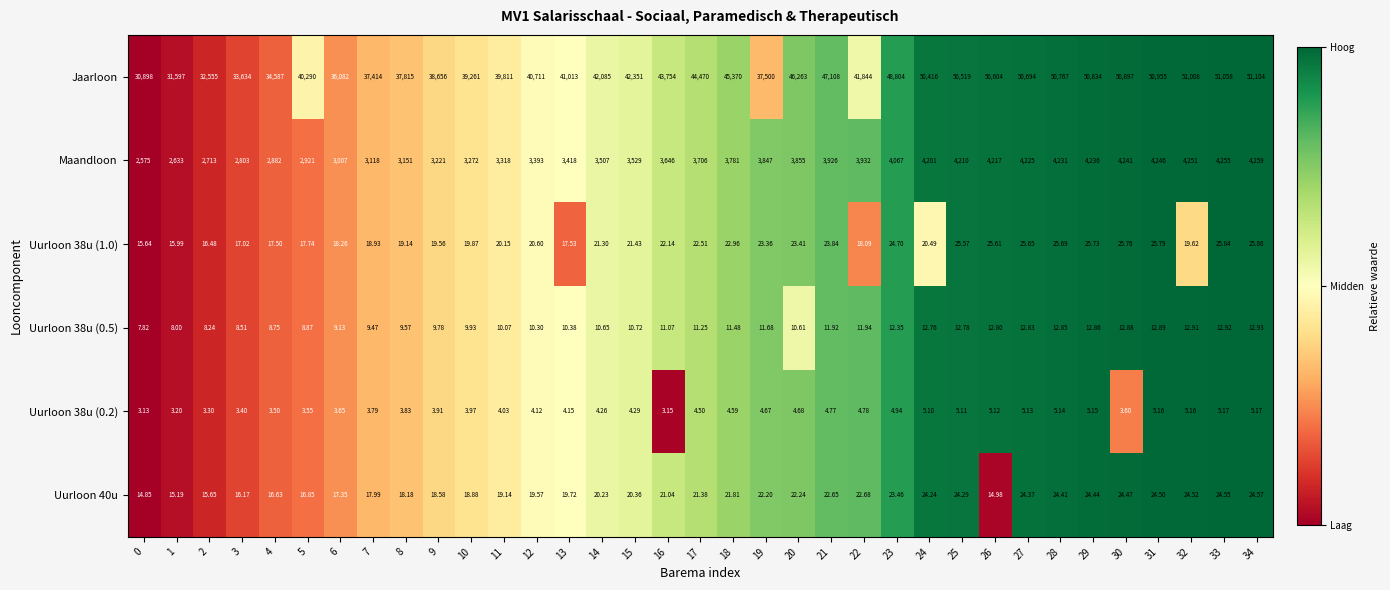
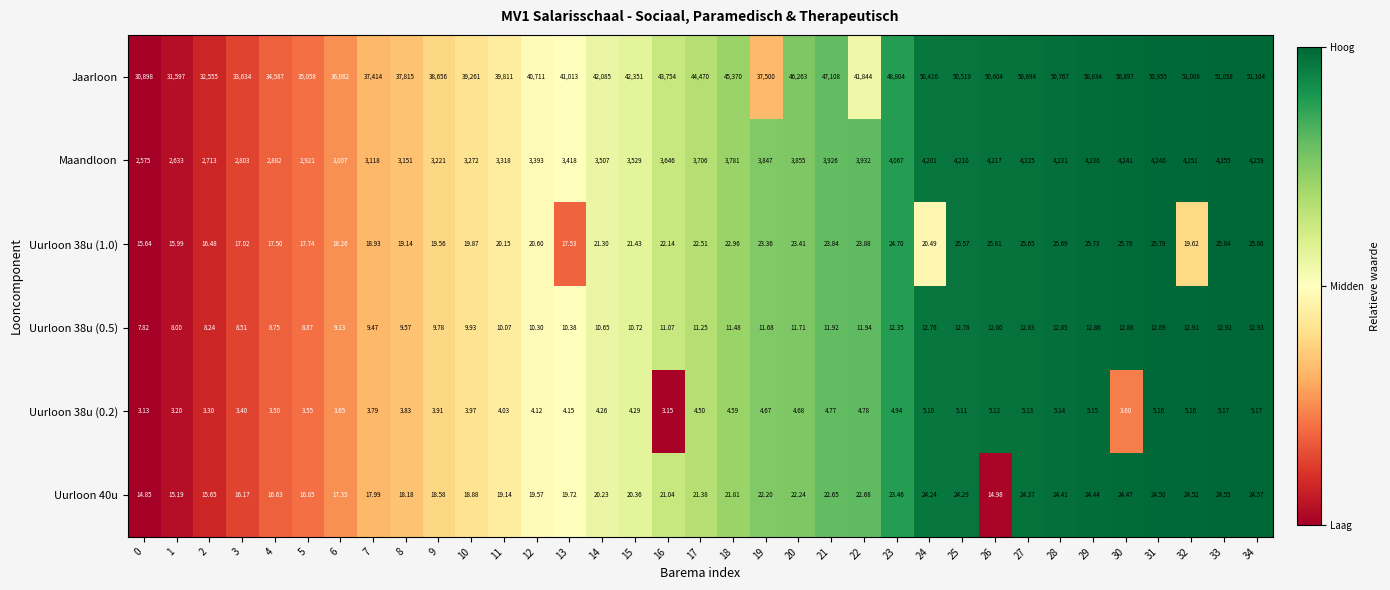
  {
    "Jaarloon": {
      "0": "30,898",
      "1": "31,597",
      "2": "32,555",
      "3": "33,634",
      "4": "34,587",
-     "5": "40,290",
+     "5": "35,058",
      "6": "36,082",
      "7": "37,414",
      "8": "37,815",
      "9": "38,656",
      "10": "39,261",
      "11": "39,811",
      "12": "40,711",
      "13": "41,013",
      "14": "42,085",
      "15": "42,351",
      "16": "43,754",
      "17": "44,470",
      "18": "45,370",
      "19": "37,500",
      "20": "46,263",
      "21": "47,108",
      "22": "41,844",
      "23": "48,804",
      "24": "50,416",
      "25": "50,519",
      "26": "50,604",
      "27": "50,694",
      "28": "50,767",
      "29": "50,834",
      "30": "50,897",
      "31": "50,955",
      "32": "51,008",
      "33": "51,058",
      "34": "51,104"
    },
    "Uurloon 38u (1.0)": {
      "0": "15.64",
      "1": "15.99",
      "2": "16.48",
      "3": "17.02",
      "4": "17.50",
      "5": "17.74",
      "6": "18.26",
      "7": "18.93",
      "8": "19.14",
      "9": "19.56",
      "10": "19.87",
      "11": "20.15",
      "12": "20.60",
      "13": "17.53",
      "14": "21.30",
      "15": "21.43",
      "16": "22.14",
      "17": "22.51",
      "18": "22.96",
      "19": "23.36",
      "20": "23.41",
      "21": "23.84",
-     "22": "18.09",
+     "22": "23.88",
      "23": "24.70",
      "24": "20.49",
      "25": "25.57",
      "26": "25.61",
      "27": "25.65",
      "28": "25.69",
      "29": "25.73",
      "30": "25.76",
      "31": "25.79",
      "32": "19.62",
      "33": "25.84",
      "34": "25.86"
    },
    "Uurloon 38u (0.5)": {
      "0": "7.82",
      "1": "8.00",
      "2": "8.24",
      "3": "8.51",
      "4": "8.75",
      "5": "8.87",
      "6": "9.13",
      "7": "9.47",
      "8": "9.57",
      "9": "9.78",
      "10": "9.93",
      "11": "10.07",
      "12": "10.30",
      "13": "10.38",
      "14": "10.65",
      "15": "10.72",
      "16": "11.07",
      "17": "11.25",
      "18": "11.48",
      "19": "11.68",
-     "20": "10.61",
+     "20": "11.71",
      "21": "11.92",
      "22": "11.94",
      "23": "12.35",
      "24": "12.76",
      "25": "12.78",
      "26": "12.80",
      "27": "12.83",
      "28": "12.85",
      "29": "12.86",
      "30": "12.88",
      "31": "12.89",
      "32": "12.91",
      "33": "12.92",
      "34": "12.93"
    }
  }
